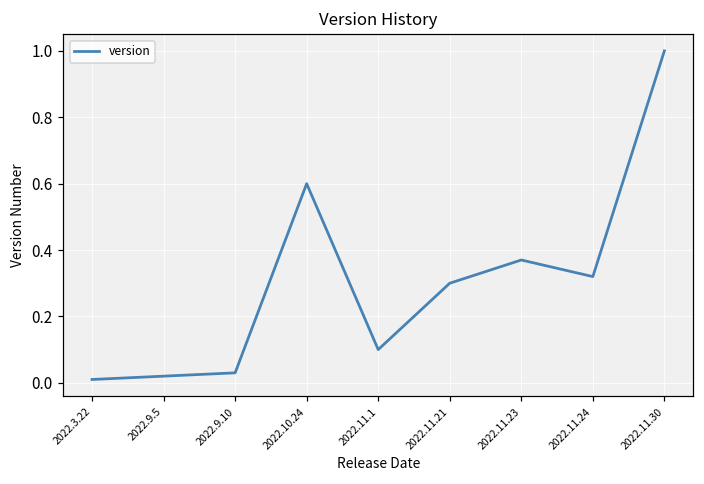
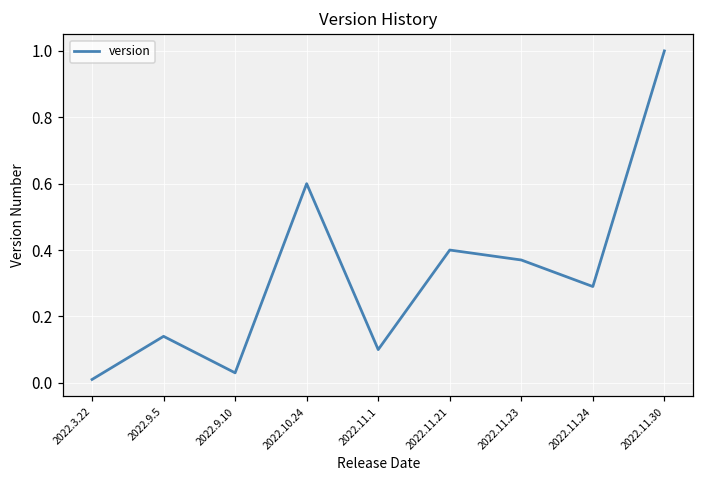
  {
    "2022.3.22": 0.01,
-   "2022.9.5": 0.02,
+   "2022.9.5": 0.14,
    "2022.9.10": 0.03,
    "2022.10.24": 0.60,
    "2022.11.1": 0.10,
-   "2022.11.21": 0.3,
+   "2022.11.21": 0.4,
    "2022.11.23": 0.37,
-   "2022.11.24": 0.32,
+   "2022.11.24": 0.29,
    "2022.11.30": 1.00
  }
